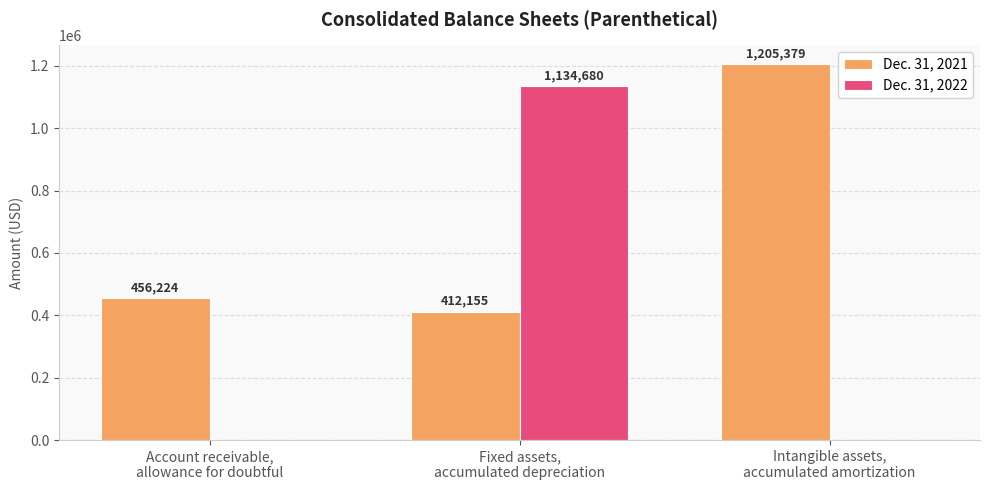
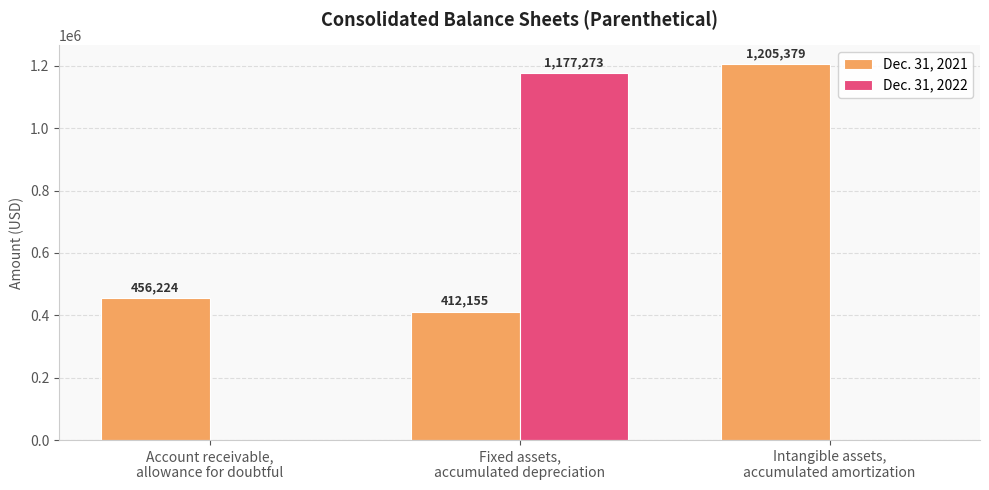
  {
    "Dec. 31, 2021": {
      "Account receivable, allowance for doubtful": "456,224",
      "Fixed assets, accumulated depreciation": "412,155",
      "Intangible assets, accumulated amortization": "1,205,379"
    },
    "Dec. 31, 2022": {
-     "Fixed assets, accumulated depreciation": "1,134,680"
+     "Fixed assets, accumulated depreciation": "1,177,273"
    }
  }
